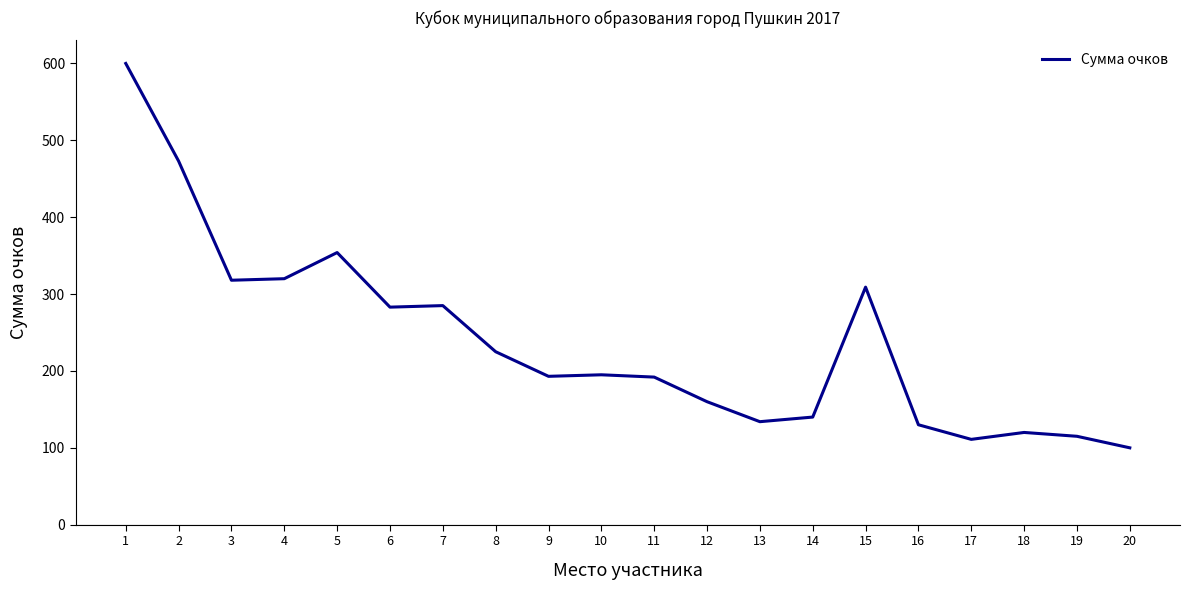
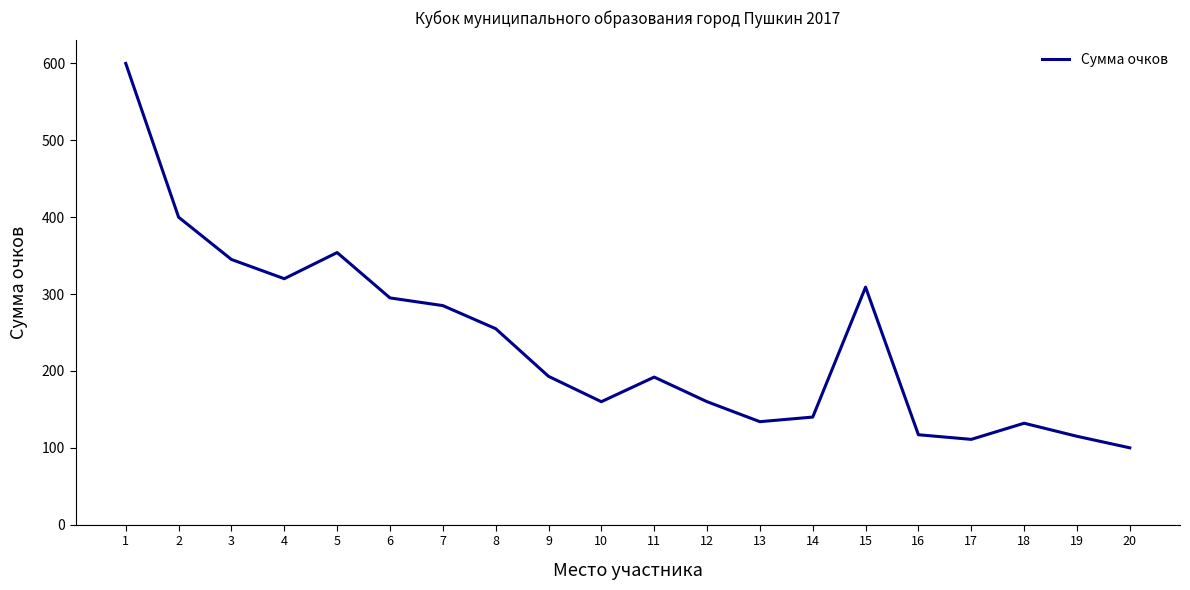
  {
    "1": 600,
-   "2": 470,
-   "3": 320,
+   "2": 400,
+   "3": 350,
    "4": 320,
    "5": 350,
-   "6": 280,
+   "6": 300,
    "7": 290,
-   "8": 230,
+   "8": 260,
    "9": 190,
-   "10": 200,
+   "10": 160,
    "11": 190,
    "12": 160,
    "13": 130,
    "14": 140,
    "15": 310,
-   "16": 130,
+   "16": 120,
    "17": 110,
-   "18": 120,
+   "18": 130,
    "19": 120,
    "20": 100
  }
